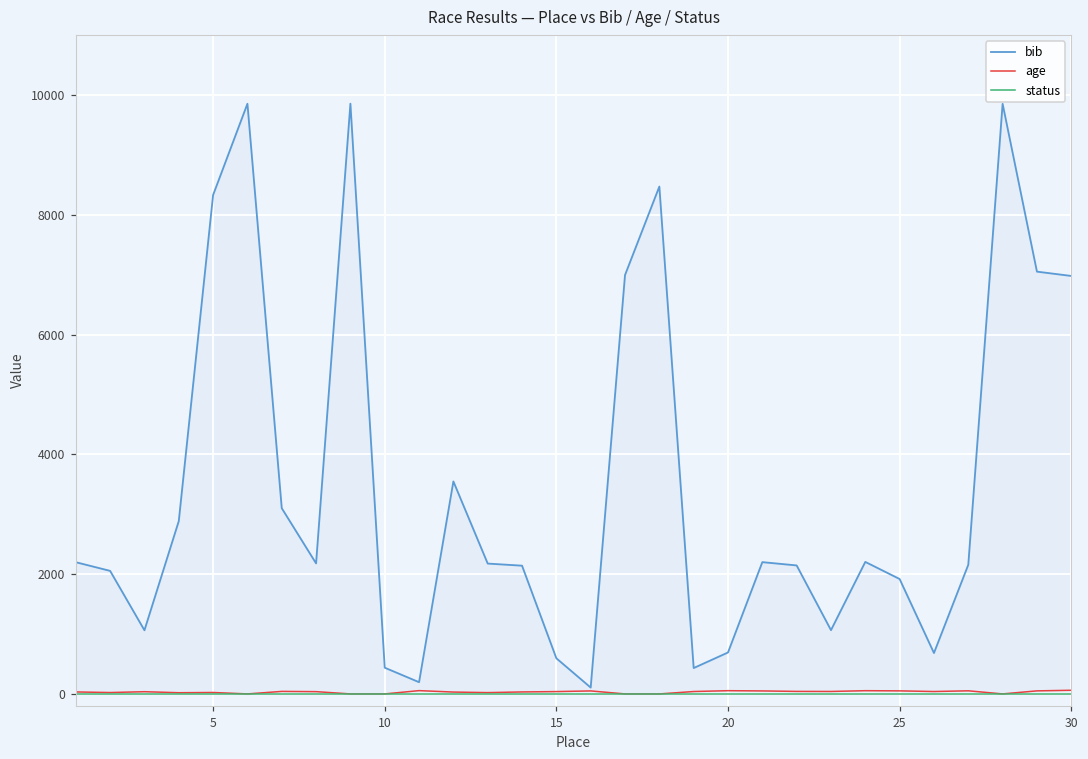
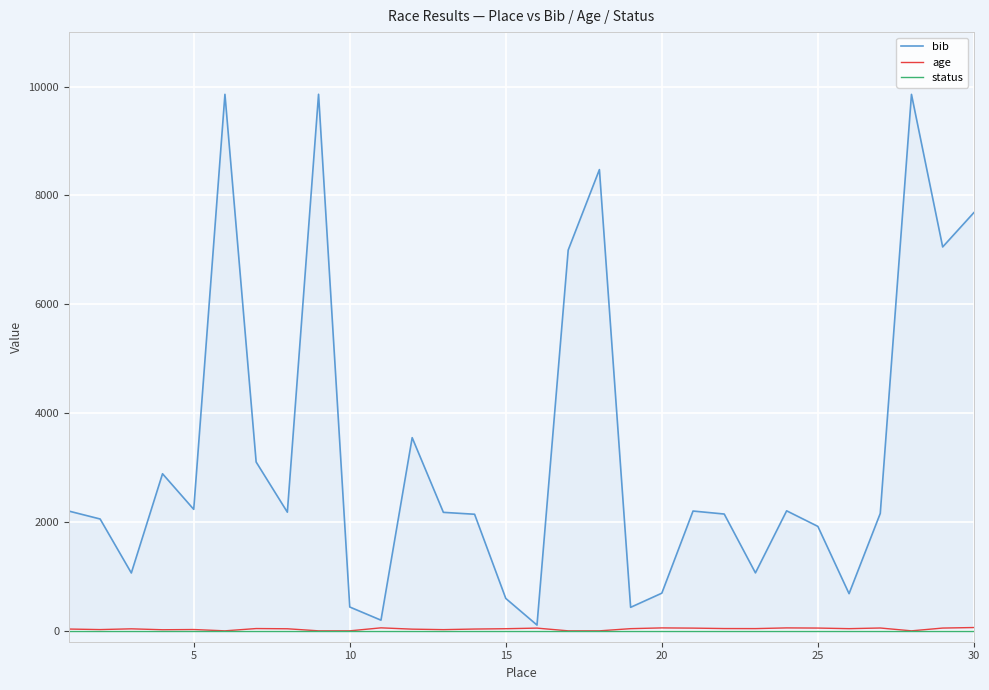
  {
    "bib": {
-     "5": 8300,
+     "5": 2200,
      "10": 400,
      "15": 600,
      "20": 700,
      "25": 1900,
-     "30": 7000
+     "30": 7700
    },
    "age": {
      "20": 100,
      "25": 100,
      "30": 100
    },
    "status": {
      "20": 0,
      "25": 0,
      "30": 0
    }
  }
